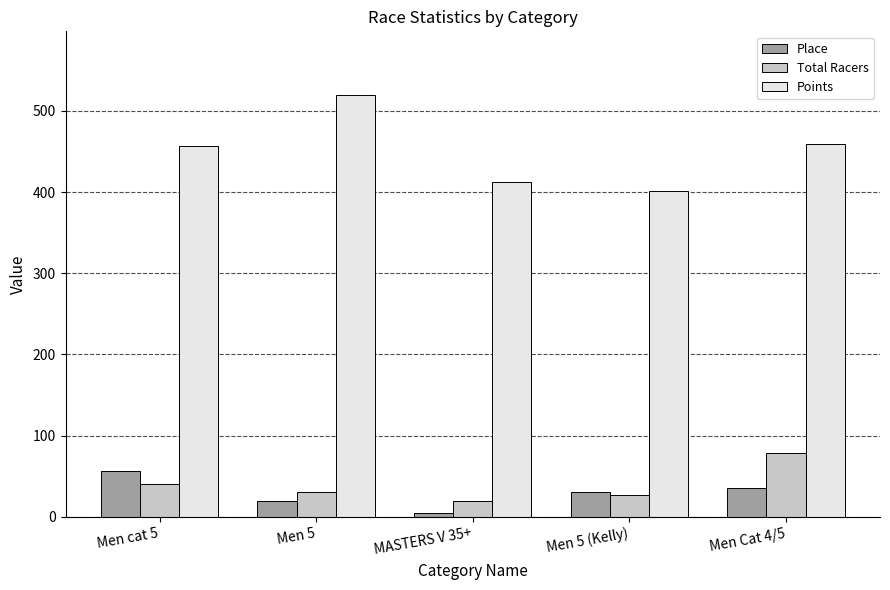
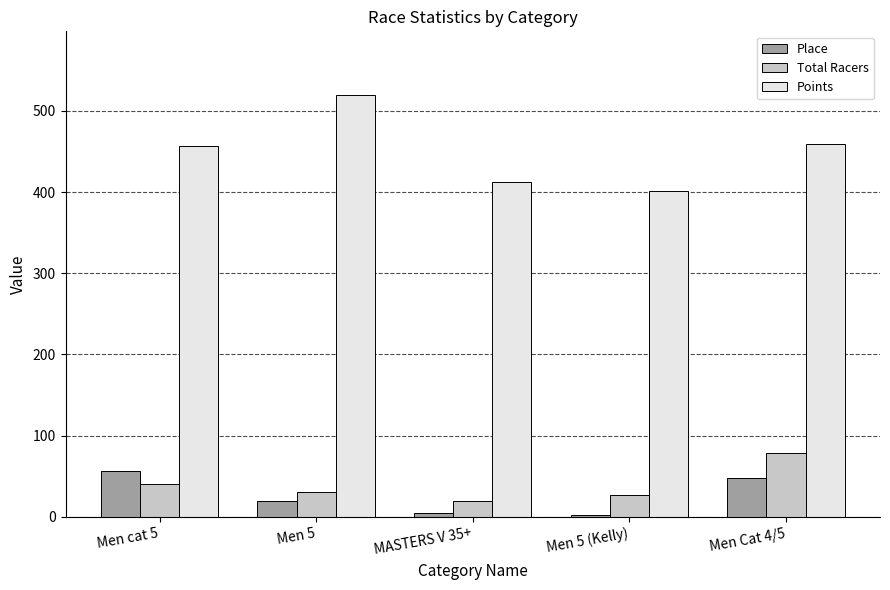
  {
    "Place": {
      "Men cat 5": 60,
      "Men 5": 20,
      "MASTERS V 35+": 10,
-     "Men 5 (Kelly)": 30,
-     "Men Cat 4/5": 40
+     "Men 5 (Kelly)": 0,
+     "Men Cat 4/5": 50
    }
  }
